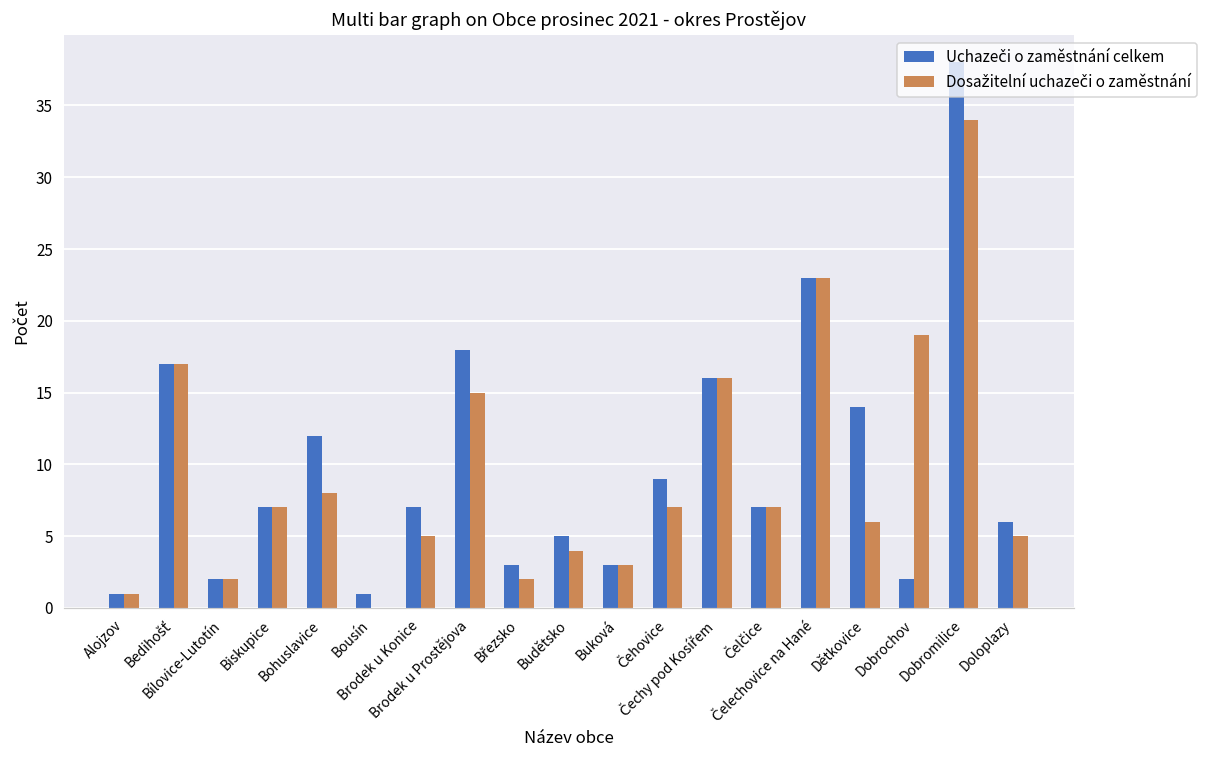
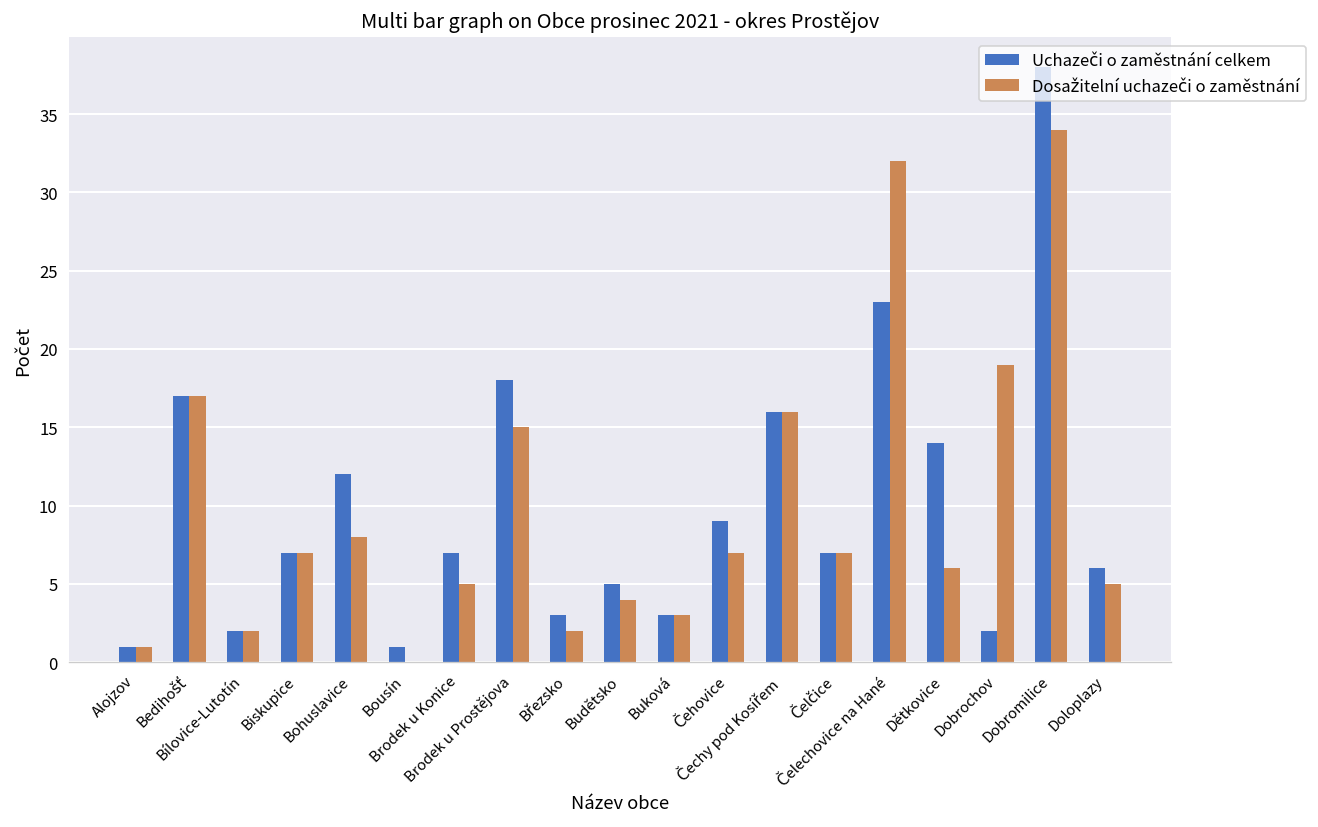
  {
    "Uchazeči o zaměstnání celkem": {
      "Alojzov": 1,
      "Bedihošť": 17,
      "Bílovice-Lutotín": 2,
      "Biskupice": 7,
      "Bohuslavice": 12,
      "Bousín": 1,
      "Brodek u Konice": 7,
      "Brodek u Prostějova": 18,
      "Březsko": 3,
      "Budětsko": 5,
      "Buková": 3,
      "Čehovice": 9,
      "Čechy pod Kosířem": 16,
      "Čelčice": 7,
      "Čelechovice na Hané": 23,
      "Dětkovice": 14,
      "Dobrochov": 2,
      "Doloplazy": 6
    },
    "Dosažitelní uchazeči o zaměstnání": {
      "Alojzov": 1,
      "Bedihošť": 17,
      "Bílovice-Lutotín": 2,
      "Biskupice": 7,
      "Bohuslavice": 8,
      "Bousín": 0,
      "Brodek u Konice": 5,
      "Brodek u Prostějova": 15,
      "Březsko": 2,
      "Budětsko": 4,
      "Buková": 3,
      "Čehovice": 7,
      "Čechy pod Kosířem": 16,
      "Čelčice": 7,
-     "Čelechovice na Hané": 23,
+     "Čelechovice na Hané": 32,
      "Dětkovice": 6,
      "Dobrochov": 19,
      "Dobromilice": 34,
      "Doloplazy": 5
    }
  }
